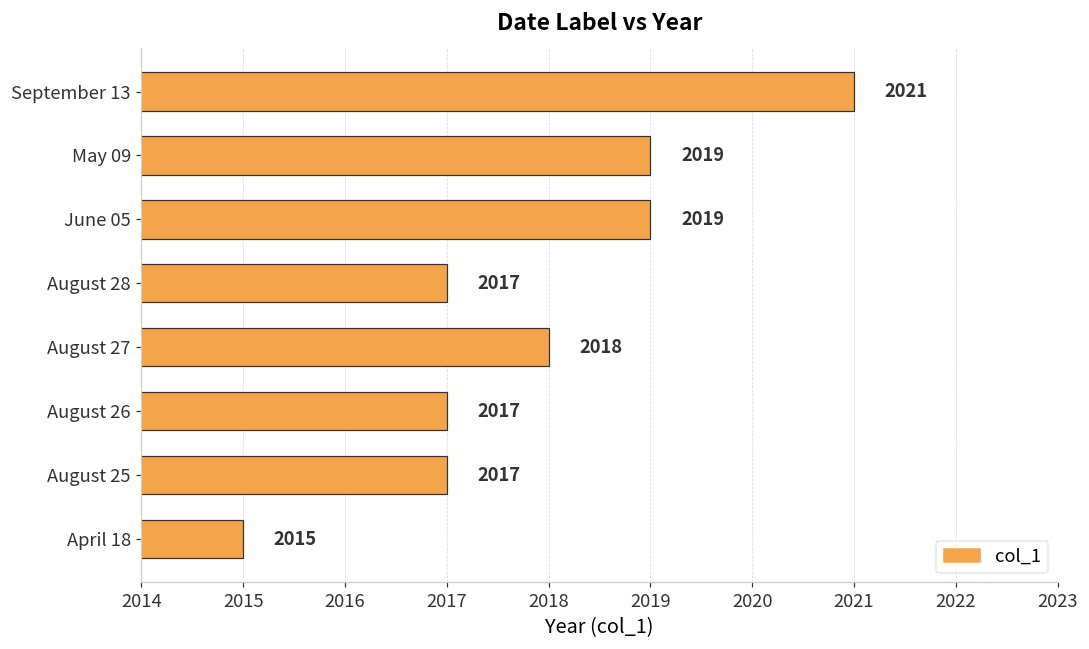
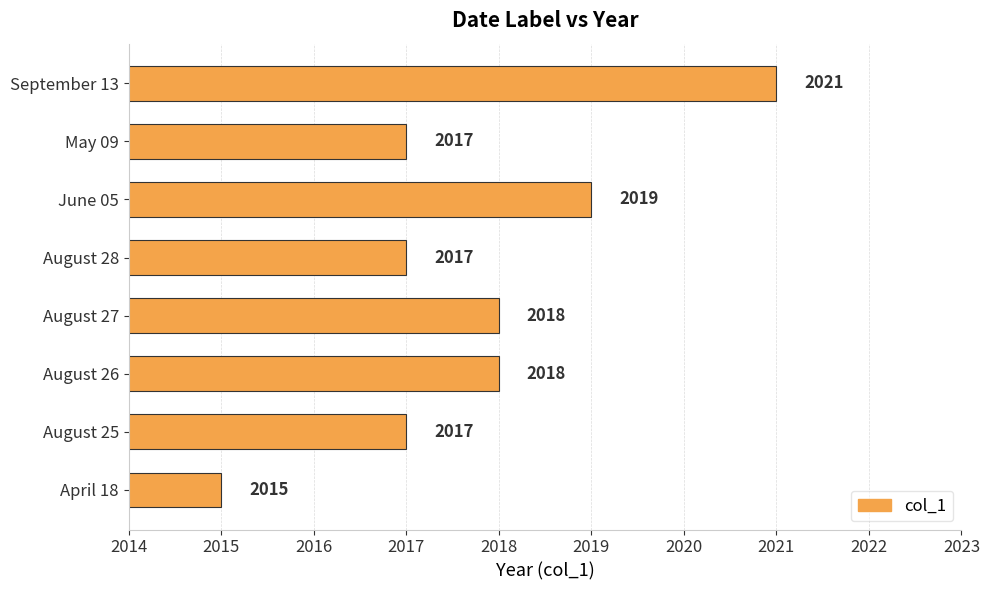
  {
-   "May 09": 2019,
-   "August 26": 2017
+   "May 09": 2017,
+   "August 26": 2018
  }
